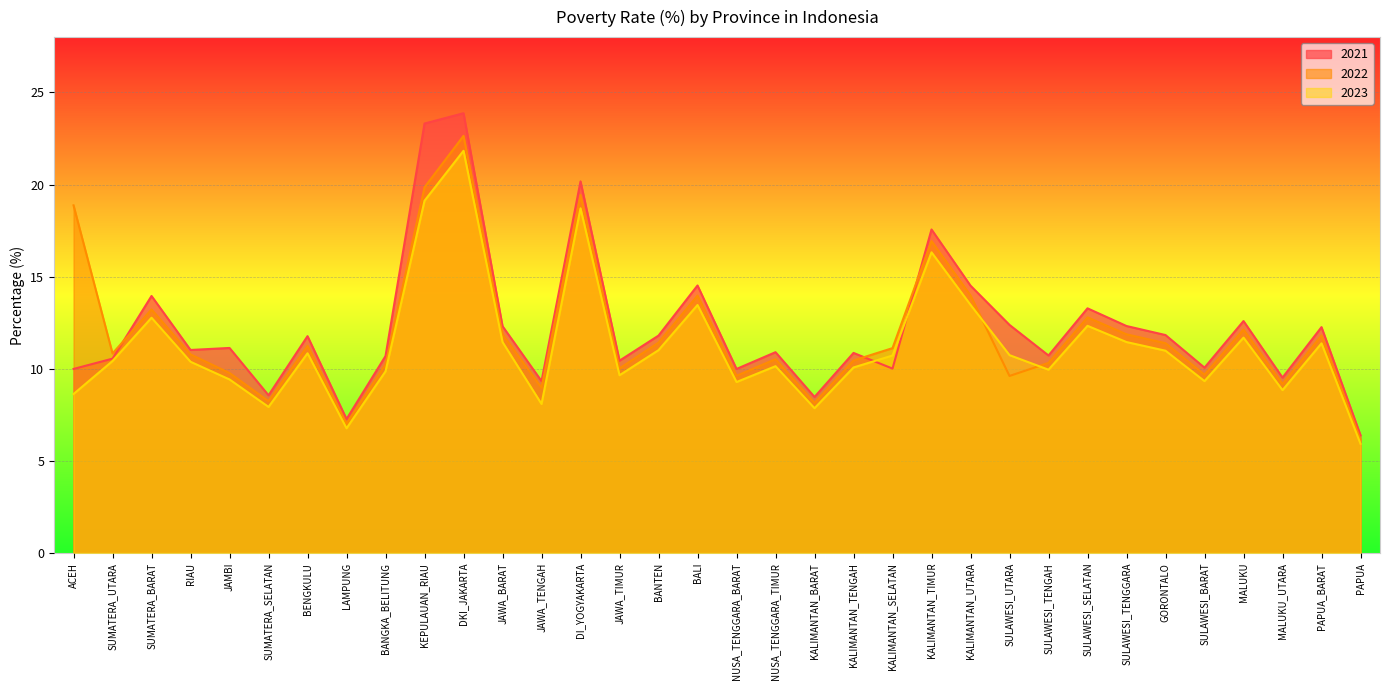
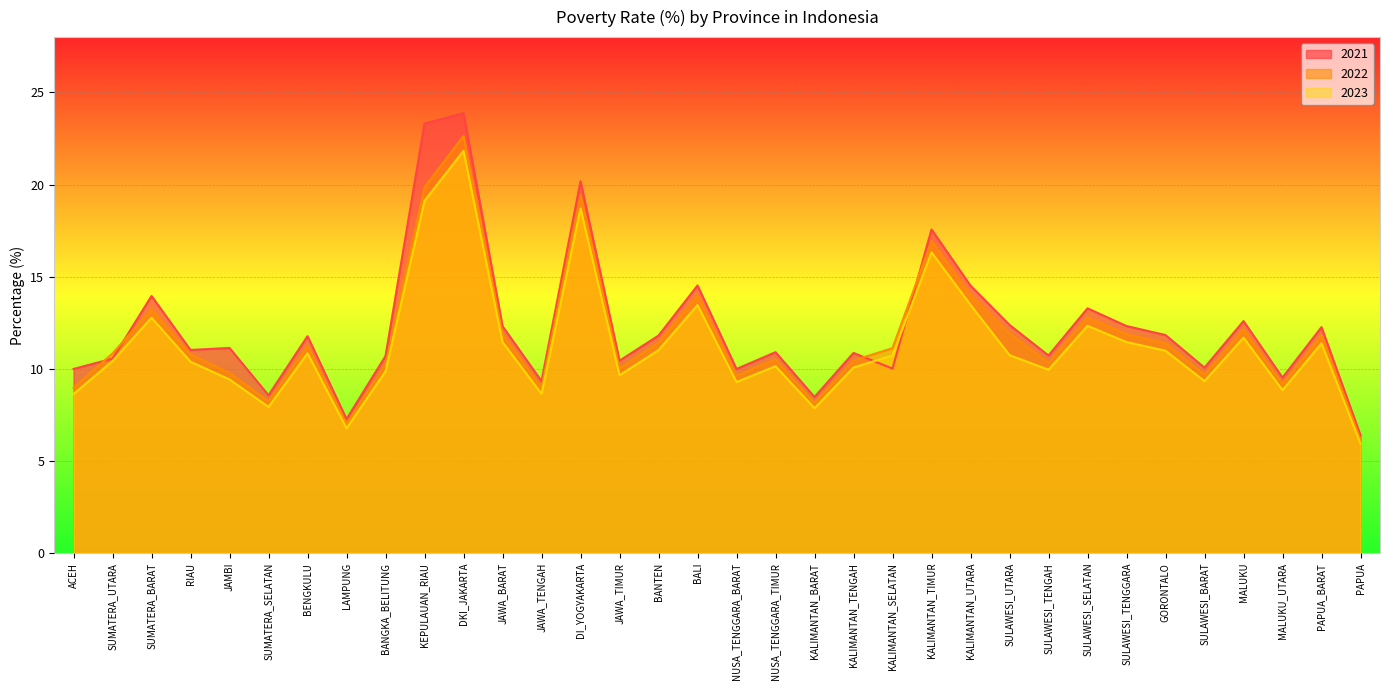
  {
    "2021": {
      "ACEH": 10.0,
      "SUMATERA_BARAT": 14.0,
      "RIAU": 11.0,
      "JAMBI": 11.1,
      "SUMATERA_SELATAN": 8.6,
      "BENGKULU": 11.8,
      "LAMPUNG": 7.3,
      "BANGKA_BELITUNG": 10.7,
      "KEPULAUAN_RIAU": 23.3,
      "DKI_JAKARTA": 23.9,
      "JAWA_BARAT": 12.3,
      "JAWA_TENGAH": 9.3,
      "DI_YOGYAKARTA": 20.2,
      "JAWA_TIMUR": 10.4,
      "BANTEN": 11.8,
      "BALI": 14.5,
      "NUSA_TENGGARA_BARAT": 10.0,
      "NUSA_TENGGARA_TIMUR": 10.9,
      "KALIMANTAN_BARAT": 8.5,
      "KALIMANTAN_TENGAH": 10.9,
      "KALIMANTAN_SELATAN": 10.0,
      "KALIMANTAN_TIMUR": 17.6,
      "KALIMANTAN_UTARA": 14.5,
      "SULAWESI_UTARA": 12.4,
      "SULAWESI_TENGAH": 10.7,
      "SULAWESI_SELATAN": 13.3,
      "SULAWESI_TENGGARA": 12.3,
      "GORONTALO": 11.8,
      "SULAWESI_BARAT": 10.1,
      "MALUKU": 12.6,
      "MALUKU_UTARA": 9.5,
      "PAPUA_BARAT": 12.3,
      "PAPUA": 6.4
    },
    "2022": {
-     "ACEH": 18.9,
+     "ACEH": 9.0,
      "SUMATERA_UTARA": 10.8,
      "SUMATERA_BARAT": 13.2,
      "RIAU": 10.8,
      "JAMBI": 9.8,
      "SUMATERA_SELATAN": 8.2,
      "BENGKULU": 11.2,
      "LAMPUNG": 7.0,
      "BANGKA_BELITUNG": 10.2,
      "KEPULAUAN_RIAU": 19.9,
      "DKI_JAKARTA": 22.6,
      "JAWA_BARAT": 11.9,
      "JAWA_TENGAH": 9.0,
      "DI_YOGYAKARTA": 19.4,
      "JAWA_TIMUR": 10.0,
      "BANTEN": 11.4,
      "BALI": 14.0,
      "NUSA_TENGGARA_BARAT": 9.6,
      "NUSA_TENGGARA_TIMUR": 10.5,
      "KALIMANTAN_BARAT": 8.2,
      "KALIMANTAN_TENGAH": 10.5,
      "KALIMANTAN_SELATAN": 11.1,
      "KALIMANTAN_TIMUR": 16.9,
      "KALIMANTAN_UTARA": 14.0,
-     "SULAWESI_UTARA": 9.6,
+     "SULAWESI_UTARA": 11.9,
      "SULAWESI_TENGAH": 10.3,
      "SULAWESI_SELATAN": 12.8,
      "SULAWESI_TENGGARA": 11.9,
      "GORONTALO": 11.4,
      "SULAWESI_BARAT": 9.7,
      "MALUKU": 12.1,
      "MALUKU_UTARA": 9.2,
      "PAPUA_BARAT": 11.8,
      "PAPUA": 6.2
    },
    "2023": {
      "ACEH": 8.6,
      "SUMATERA_BARAT": 12.8,
      "RIAU": 10.4,
      "JAMBI": 9.4,
      "SUMATERA_SELATAN": 7.9,
      "BENGKULU": 10.8,
      "LAMPUNG": 6.8,
      "BANGKA_BELITUNG": 9.9,
      "KEPULAUAN_RIAU": 19.1,
      "DKI_JAKARTA": 21.8,
      "JAWA_BARAT": 11.5,
-     "JAWA_TENGAH": 8.1,
+     "JAWA_TENGAH": 8.6,
      "DI_YOGYAKARTA": 18.7,
      "JAWA_TIMUR": 9.7,
      "BANTEN": 11.0,
      "BALI": 13.5,
      "NUSA_TENGGARA_BARAT": 9.3,
      "NUSA_TENGGARA_TIMUR": 10.1,
      "KALIMANTAN_BARAT": 7.9,
      "KALIMANTAN_TENGAH": 10.1,
      "KALIMANTAN_SELATAN": 10.7,
      "KALIMANTAN_TIMUR": 16.3,
      "KALIMANTAN_UTARA": 13.5,
      "SULAWESI_UTARA": 10.7,
      "SULAWESI_TENGAH": 10.0,
      "SULAWESI_SELATAN": 12.3,
      "SULAWESI_TENGGARA": 11.5,
      "GORONTALO": 11.0,
      "SULAWESI_BARAT": 9.3,
      "MALUKU": 11.7,
      "MALUKU_UTARA": 8.8,
      "PAPUA_BARAT": 11.4,
      "PAPUA": 5.9
    }
  }
